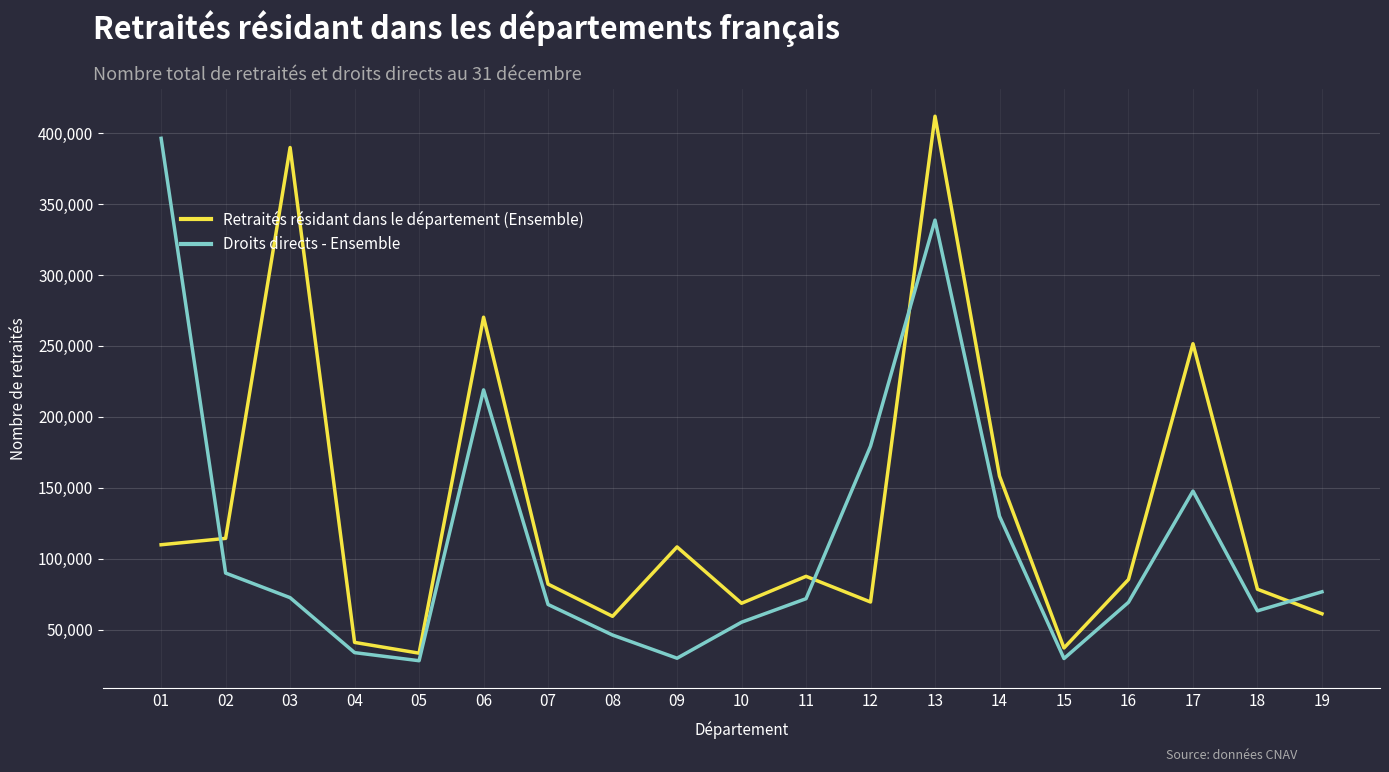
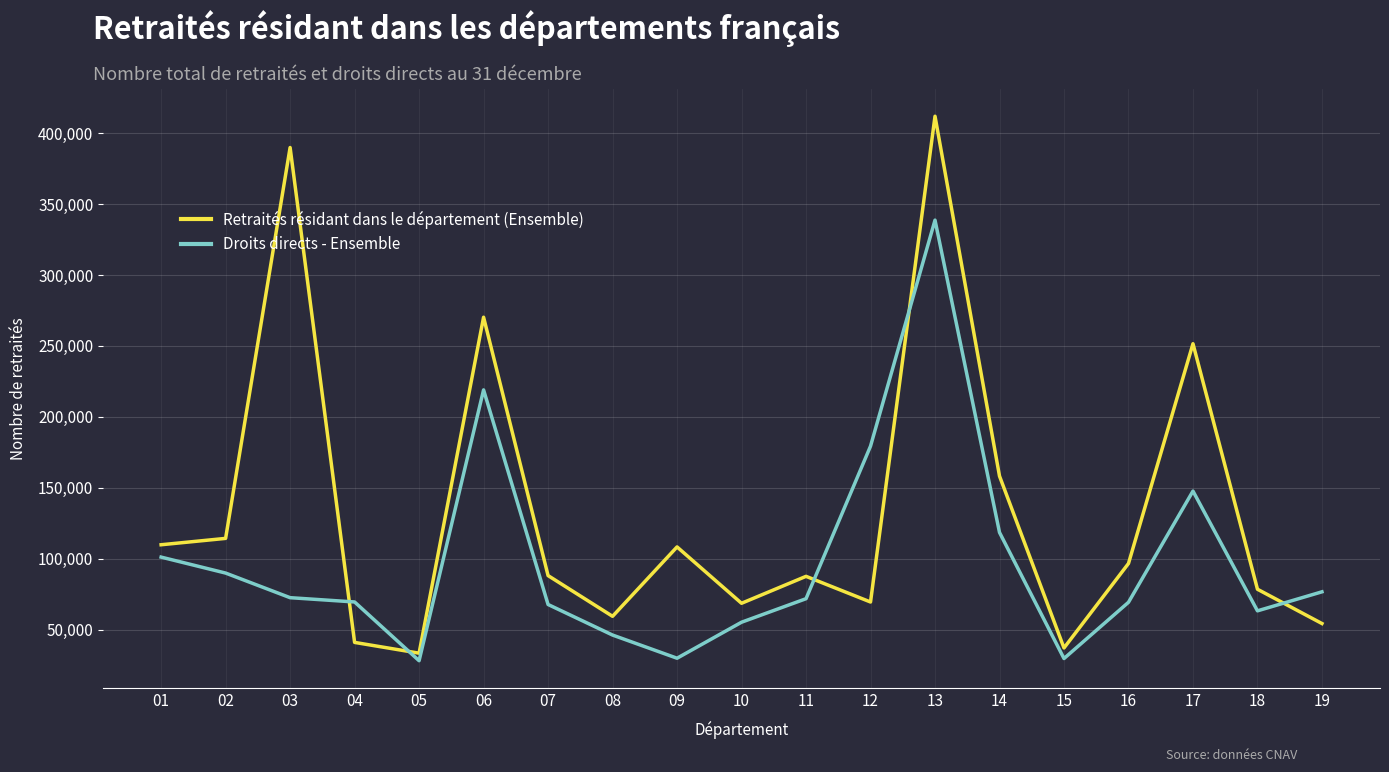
  {
    "Retraités résidant dans le département (Ensemble)": {
      "01": "110,000",
      "02": "114,000",
      "03": "390,000",
      "04": "41,000",
      "05": "34,000",
      "06": "270,000",
-     "07": "82,000",
+     "07": "88,000",
      "08": "60,000",
      "09": "108,000",
      "10": "69,000",
      "11": "88,000",
      "12": "70,000",
      "13": "412,000",
      "14": "158,000",
      "15": "37,000",
-     "16": "86,000",
+     "16": "97,000",
      "17": "252,000",
      "18": "79,000",
-     "19": "61,000"
+     "19": "54,000"
    },
    "Droits directs - Ensemble": {
-     "01": "396,000",
+     "01": "101,000",
      "02": "90,000",
      "03": "73,000",
-     "04": "34,000",
+     "04": "70,000",
      "05": "28,000",
      "06": "219,000",
      "07": "68,000",
      "08": "46,000",
      "09": "30,000",
      "10": "55,000",
      "11": "72,000",
      "12": "179,000",
      "13": "339,000",
-     "14": "130,000",
+     "14": "119,000",
      "15": "30,000",
      "16": "69,000",
      "17": "148,000",
      "18": "63,000",
      "19": "77,000"
    }
  }
